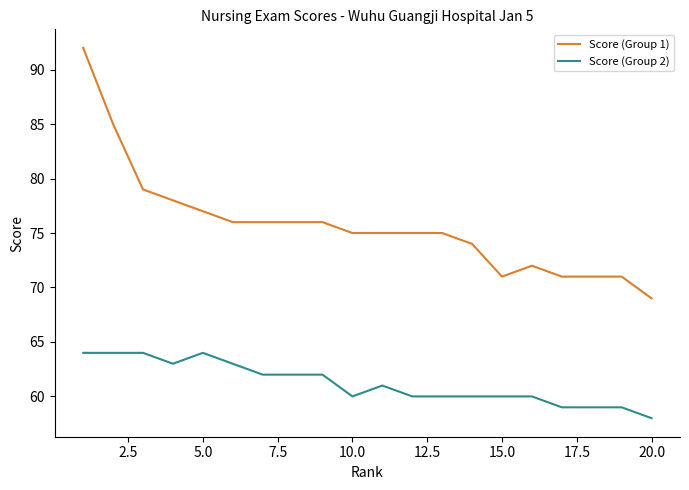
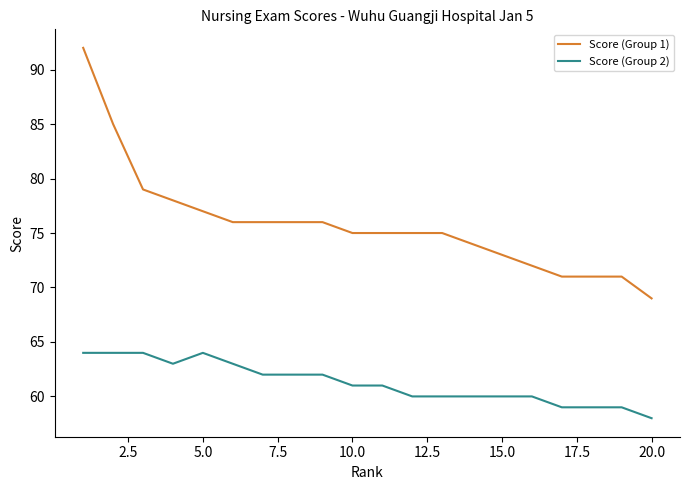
  {
    "Score (Group 1)": {
      "5.0": 77,
      "10.0": 75,
-     "15.0": 71,
+     "15.0": 73,
      "20.0": 69
    },
    "Score (Group 2)": {
      "5.0": 64,
-     "10.0": 60,
+     "10.0": 61,
      "15.0": 60,
      "20.0": 58
    }
  }
